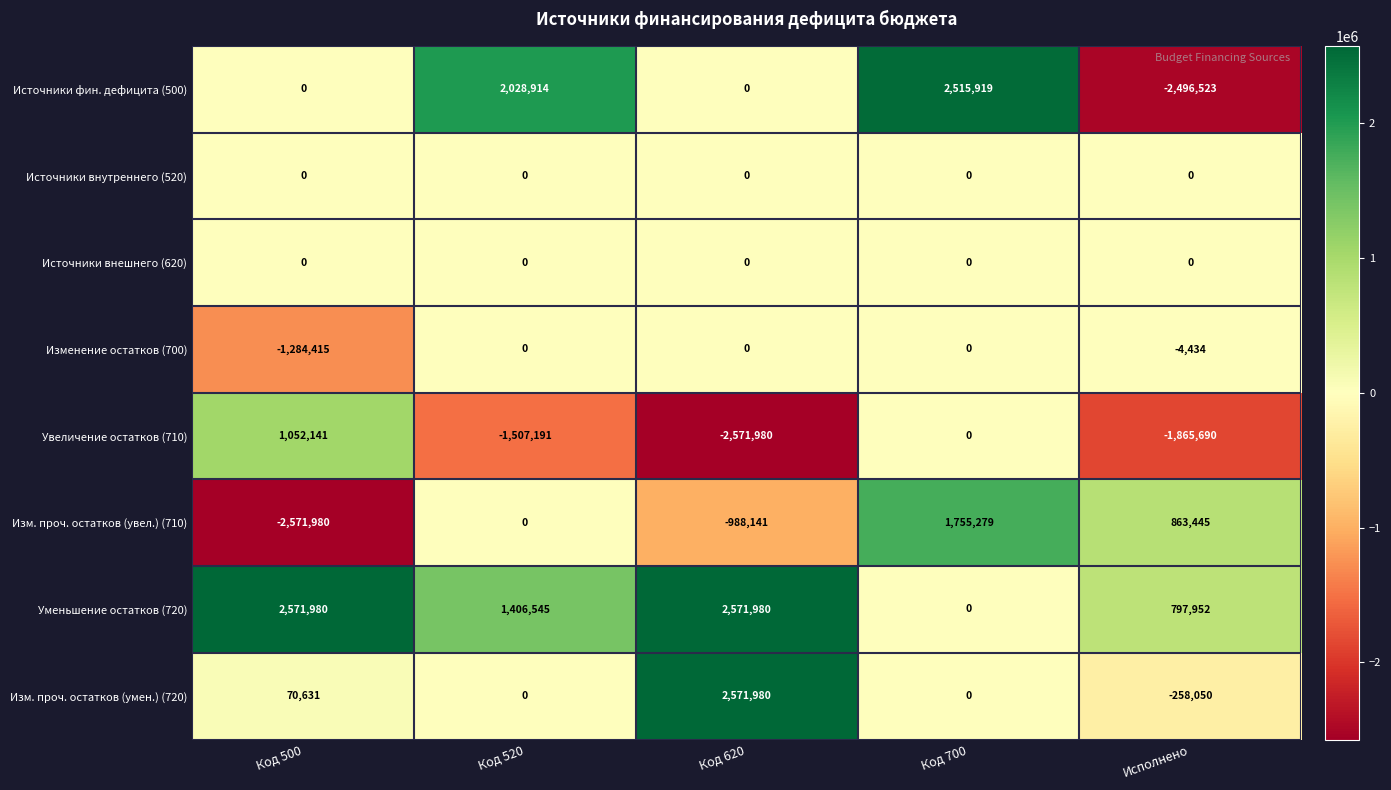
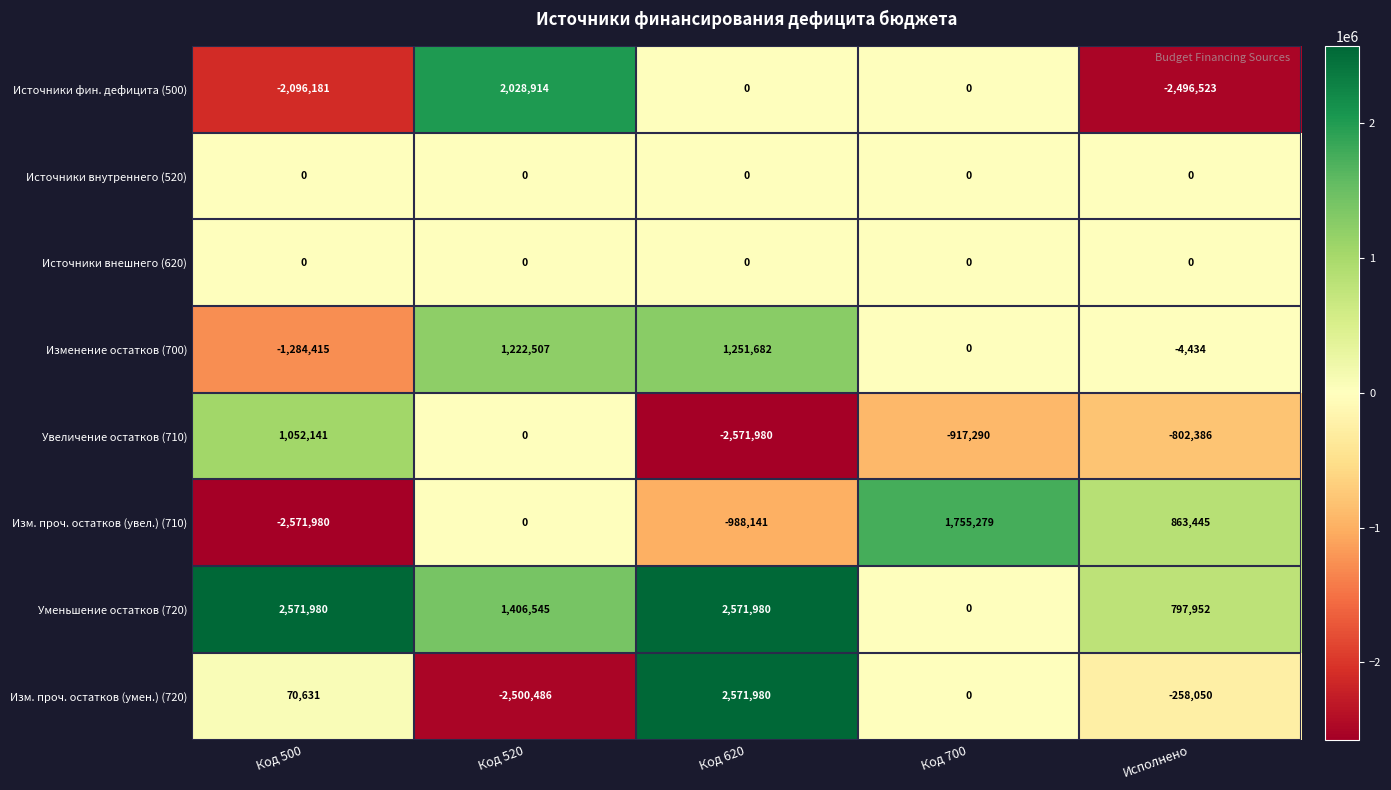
  {
    "Источники фин. дефицита (500)": {
-     "Код 500": "0",
+     "Код 500": "-2,096,181",
      "Код 520": "2,028,914",
      "Код 620": "0",
-     "Код 700": "2,515,919"
+     "Код 700": "0"
    },
    "Источники внутреннего (520)": {
      "Код 500": "0",
      "Код 520": "0",
      "Код 620": "0",
      "Код 700": "0",
      "Исполнено": "0"
    },
    "Источники внешнего (620)": {
      "Код 500": "0",
      "Код 520": "0",
      "Код 620": "0",
      "Код 700": "0",
      "Исполнено": "0"
    },
    "Изменение остатков (700)": {
      "Код 500": "-1,284,415",
-     "Код 520": "0",
-     "Код 620": "0",
+     "Код 520": "1,222,507",
+     "Код 620": "1,251,682",
      "Код 700": "0",
      "Исполнено": "-4,434"
    },
    "Увеличение остатков (710)": {
      "Код 500": "1,052,141",
-     "Код 520": "-1,507,191",
+     "Код 520": "0",
      "Код 620": "-2,571,980",
-     "Код 700": "0",
-     "Исполнено": "-1,865,690"
+     "Код 700": "-917,290",
+     "Исполнено": "-802,386"
    },
    "Изм. проч. остатков (увел.) (710)": {
      "Код 500": "-2,571,980",
      "Код 520": "0",
      "Код 620": "-988,141",
      "Код 700": "1,755,279",
      "Исполнено": "863,445"
    },
    "Уменьшение остатков (720)": {
      "Код 500": "2,571,980",
      "Код 520": "1,406,545",
      "Код 620": "2,571,980",
      "Код 700": "0",
      "Исполнено": "797,952"
    },
    "Изм. проч. остатков (умен.) (720)": {
      "Код 500": "70,631",
-     "Код 520": "0",
+     "Код 520": "-2,500,486",
      "Код 620": "2,571,980",
      "Код 700": "0",
      "Исполнено": "-258,050"
    }
  }
